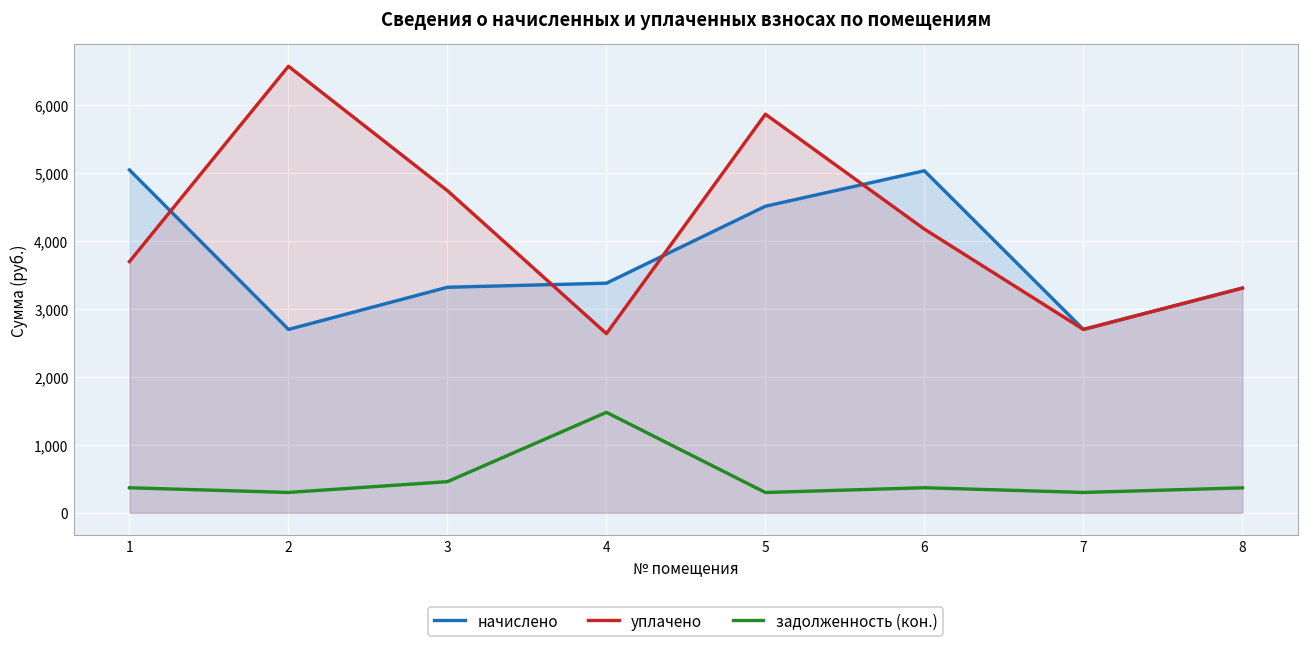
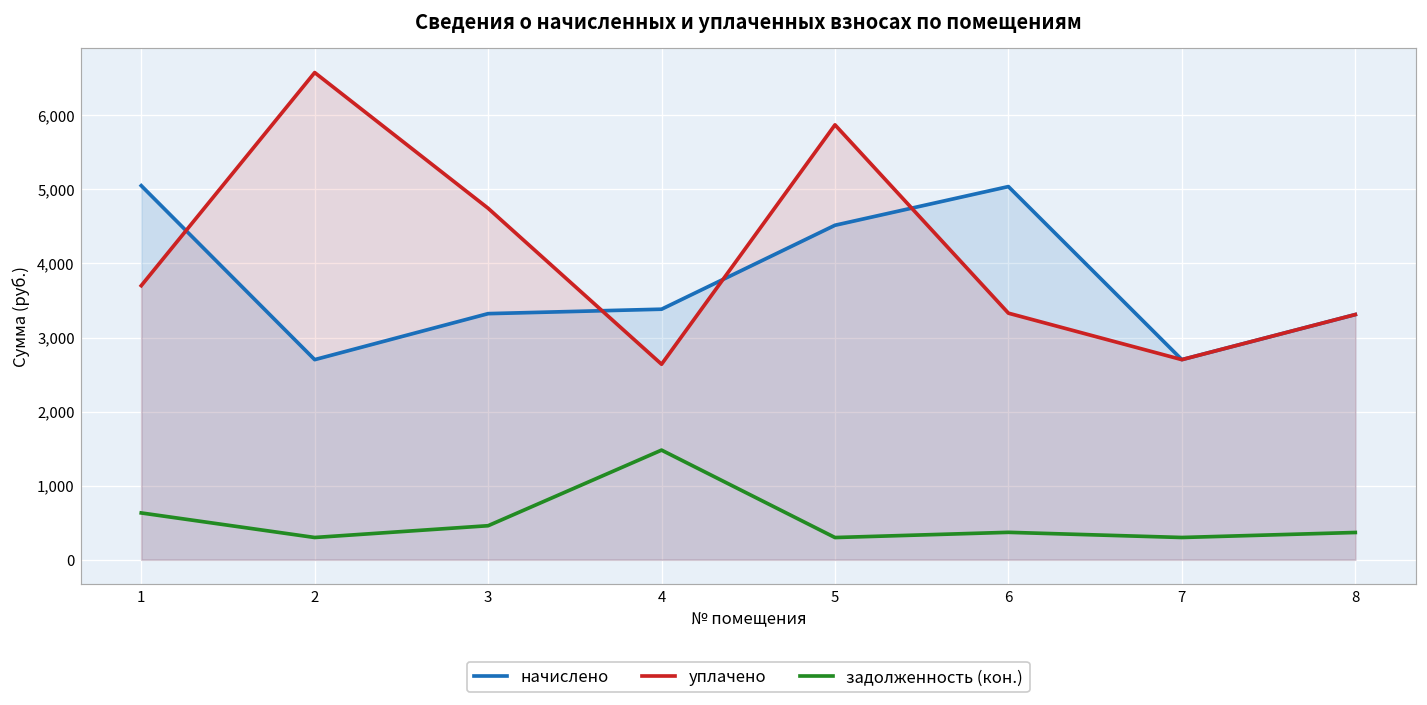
  {
    "начислено": {
      "1": "5,100",
      "2": "2,700",
      "3": "3,300",
      "4": "3,400",
      "5": "4,500",
      "6": "5,000"
    },
    "уплачено": {
      "1": "3,700",
      "2": "6,600",
      "3": "4,700",
      "4": "2,600",
      "5": "5,900",
-     "6": "4,200"
+     "6": "3,300"
    },
    "задолженность (кон.)": {
-     "1": "400",
+     "1": "600",
      "2": "300",
      "3": "500",
      "4": "1,500",
      "5": "300",
      "6": "400",
      "7": "300",
      "8": "400"
    }
  }
